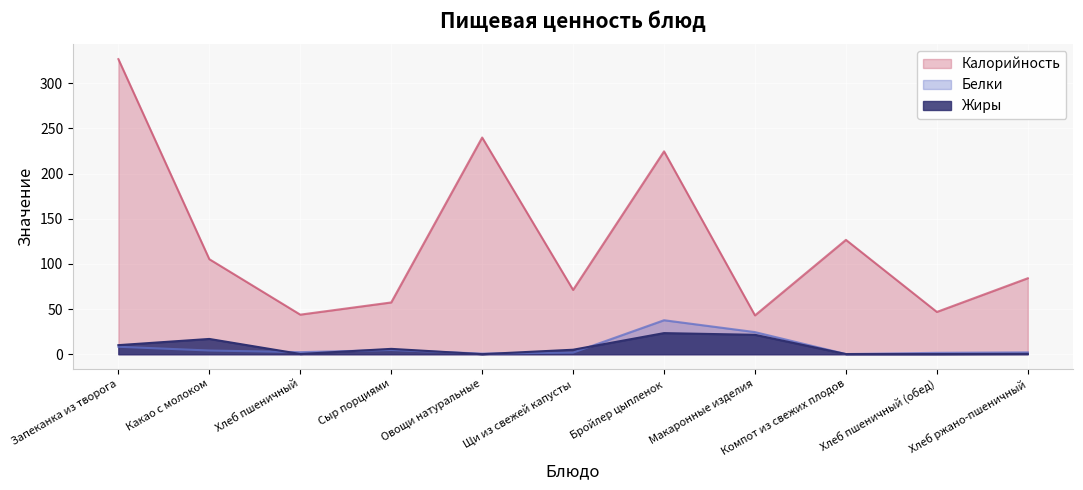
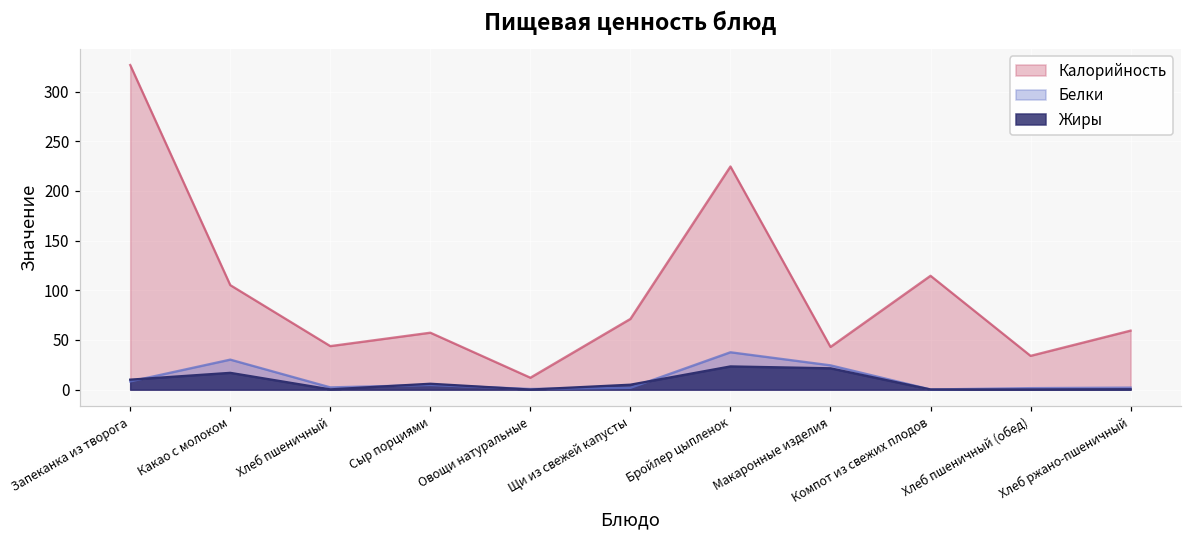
  {
    "Калорийность": {
      "Запеканка из творога": 330,
      "Какао с молоком": 110,
      "Хлеб пшеничный": 40,
      "Сыр порциями": 60,
-     "Овощи натуральные": 240,
+     "Овощи натуральные": 10,
      "Щи из свежей капусты": 70,
      "Бройлер цыпленок": 220,
      "Макаронные изделия": 40,
-     "Компот из свежих плодов": 130,
-     "Хлеб пшеничный (обед)": 50,
-     "Хлеб ржано-пшеничный": 80
+     "Компот из свежих плодов": 110,
+     "Хлеб пшеничный (обед)": 30,
+     "Хлеб ржано-пшеничный": 60
    },
    "Белки": {
-     "Какао с молоком": 0,
+     "Какао с молоком": 30,
      "Щи из свежей капусты": 0,
      "Бройлер цыпленок": 40,
      "Макаронные изделия": 20
    },
    "Жиры": {
      "Какао с молоком": 20,
      "Щи из свежей капусты": 0,
      "Бройлер цыпленок": 20,
      "Макаронные изделия": 20
    }
  }
